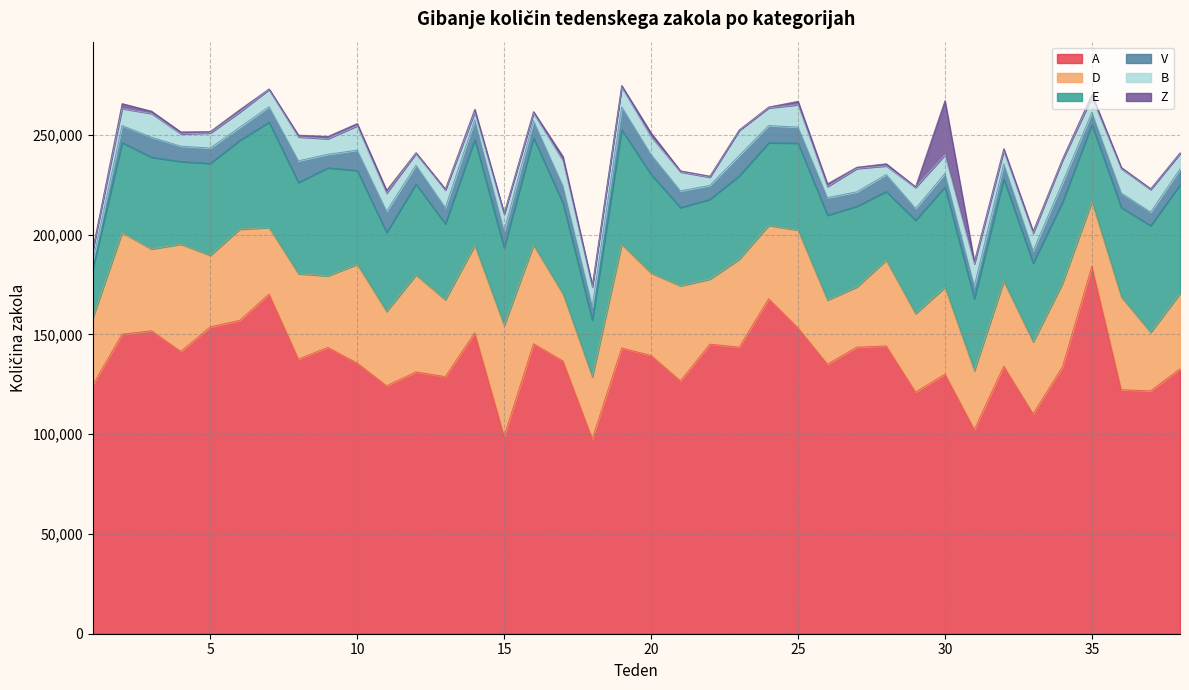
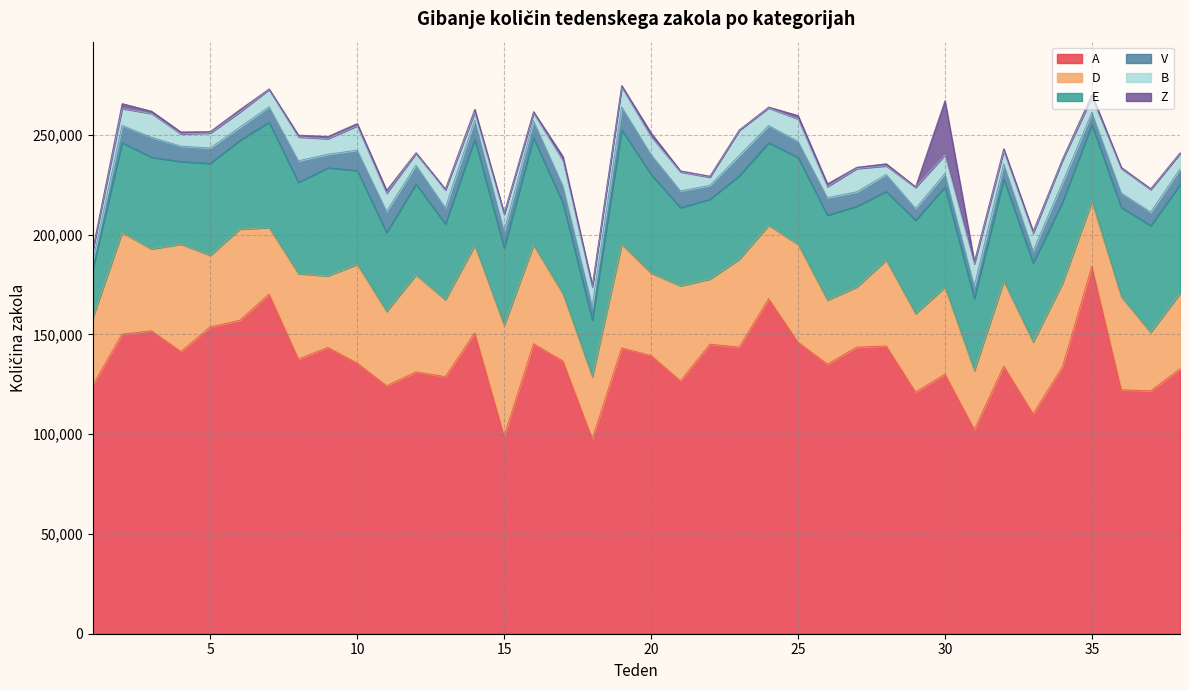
  {
    "A": {
      "5": "154,000",
      "10": "136,000",
      "15": "99,000",
      "20": "139,000",
-     "25": "153,000",
+     "25": "146,000",
      "30": "130,000",
      "35": "184,000"
    },
    "D": {
      "5": "36,000",
      "10": "50,000",
      "15": "56,000",
      "20": "41,000",
      "25": "49,000",
      "30": "44,000",
      "35": "32,000"
    },
    "B": {
      "20": "9,000",
      "25": "11,000",
      "30": "9,000"
    },
    "Z": {
      "20": "2,000",
      "25": "2,000",
      "30": "27,000"
    }
  }
